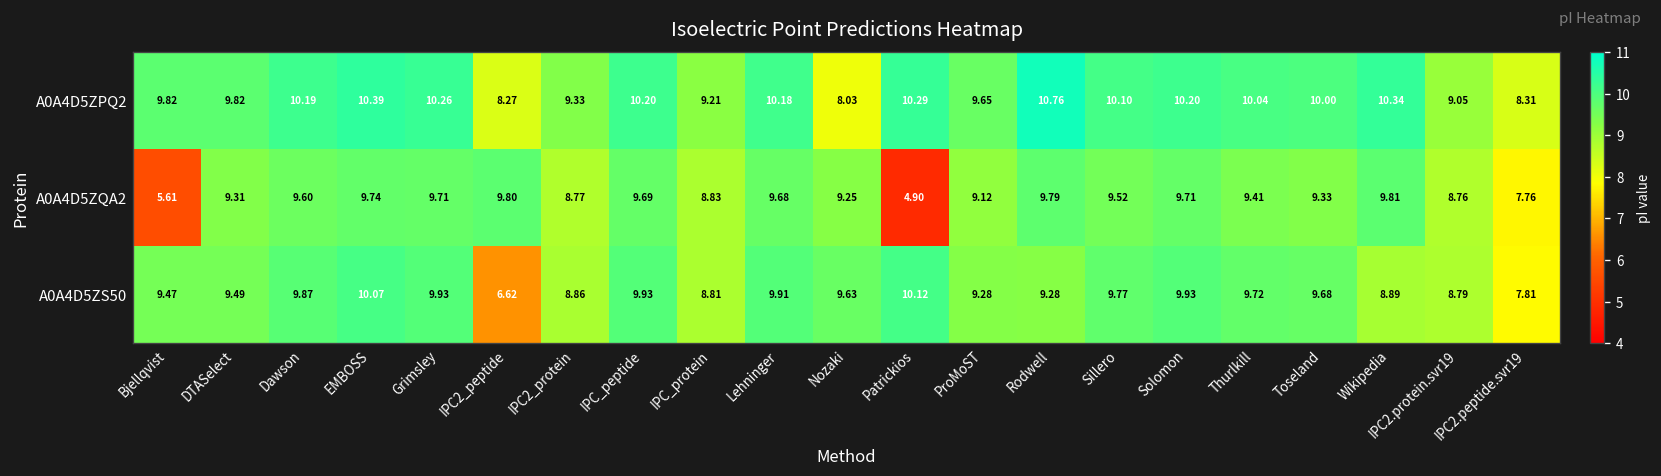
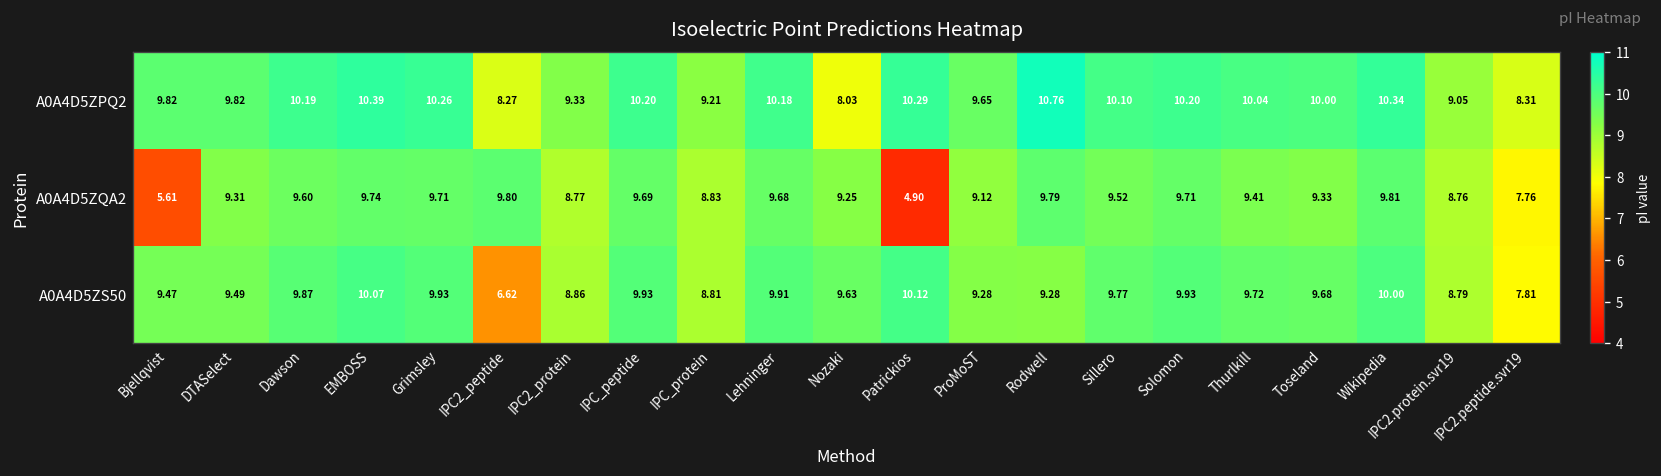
  {
    "A0A4D5ZPQ2": {
      "Bjellqvist": 9.82,
      "DTASelect": 9.82,
      "Dawson": 10.19,
      "EMBOSS": 10.39,
      "Grimsley": 10.26,
      "IPC2_peptide": 8.27,
      "IPC2_protein": 9.33,
      "IPC_peptide": 10.20,
      "IPC_protein": 9.21,
      "Lehninger": 10.18,
      "Nozaki": 8.03,
      "Patrickios": 10.29,
      "ProMoST": 9.65,
      "Rodwell": 10.76,
      "Sillero": 10.10,
      "Solomon": 10.20,
      "Thurlkill": 10.04,
      "Toseland": 10.00,
      "Wikipedia": 10.34,
      "IPC2.protein.svr19": 9.05,
      "IPC2.peptide.svr19": 8.31
    },
    "A0A4D5ZQA2": {
      "Bjellqvist": 5.61,
      "DTASelect": 9.31,
      "Dawson": 9.60,
      "EMBOSS": 9.74,
      "Grimsley": 9.71,
      "IPC2_peptide": 9.80,
      "IPC2_protein": 8.77,
      "IPC_peptide": 9.69,
      "IPC_protein": 8.83,
      "Lehninger": 9.68,
      "Nozaki": 9.25,
      "Patrickios": 4.90,
      "ProMoST": 9.12,
      "Rodwell": 9.79,
      "Sillero": 9.52,
      "Solomon": 9.71,
      "Thurlkill": 9.41,
      "Toseland": 9.33,
      "Wikipedia": 9.81,
      "IPC2.protein.svr19": 8.76,
      "IPC2.peptide.svr19": 7.76
    },
    "A0A4D5ZS50": {
      "Bjellqvist": 9.47,
      "DTASelect": 9.49,
      "Dawson": 9.87,
      "EMBOSS": 10.07,
      "Grimsley": 9.93,
      "IPC2_peptide": 6.62,
      "IPC2_protein": 8.86,
      "IPC_peptide": 9.93,
      "IPC_protein": 8.81,
      "Lehninger": 9.91,
      "Nozaki": 9.63,
      "Patrickios": 10.12,
      "ProMoST": 9.28,
      "Rodwell": 9.28,
      "Sillero": 9.77,
      "Solomon": 9.93,
      "Thurlkill": 9.72,
      "Toseland": 9.68,
-     "Wikipedia": 8.89,
+     "Wikipedia": 10.00,
      "IPC2.protein.svr19": 8.79,
      "IPC2.peptide.svr19": 7.81
    }
  }
